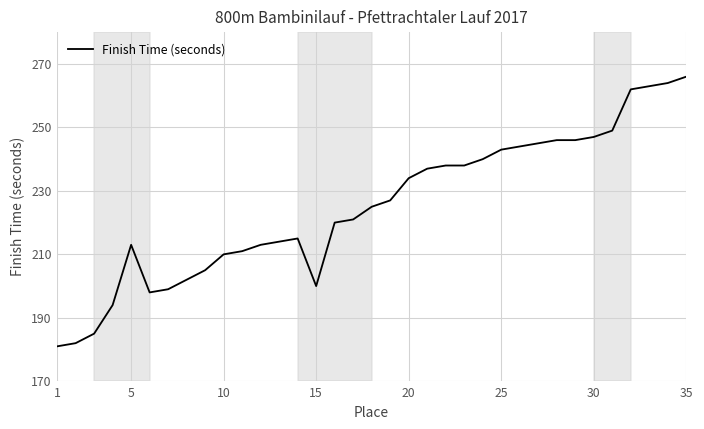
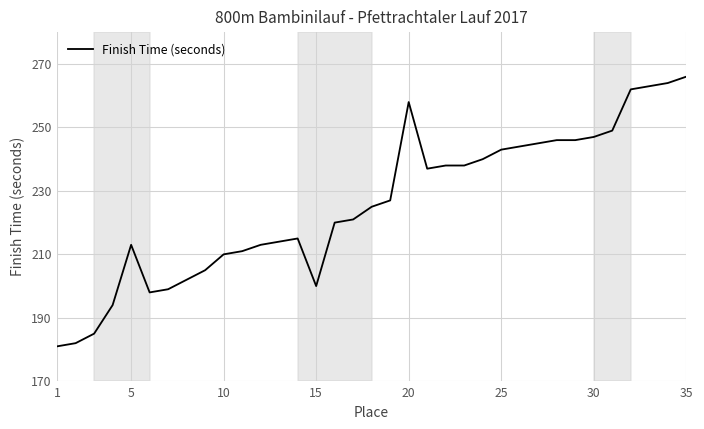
  {
    "1": 181,
    "5": 213,
    "10": 210,
    "15": 200,
-   "20": 234,
+   "20": 258,
    "25": 243,
    "30": 247,
    "35": 266
  }
